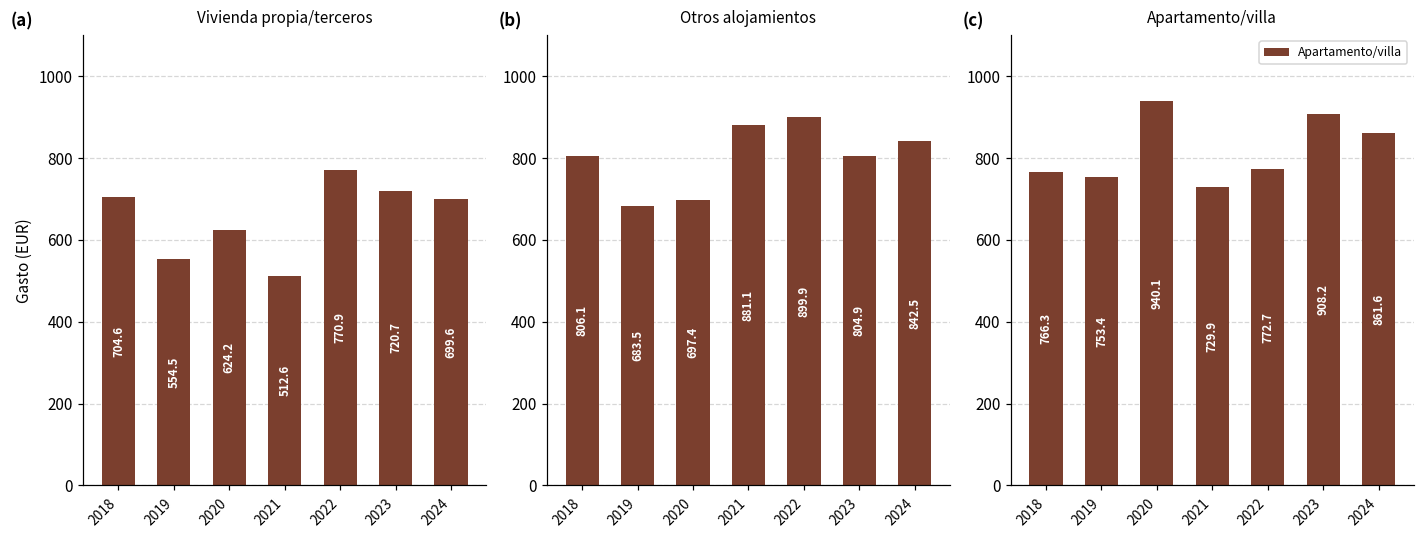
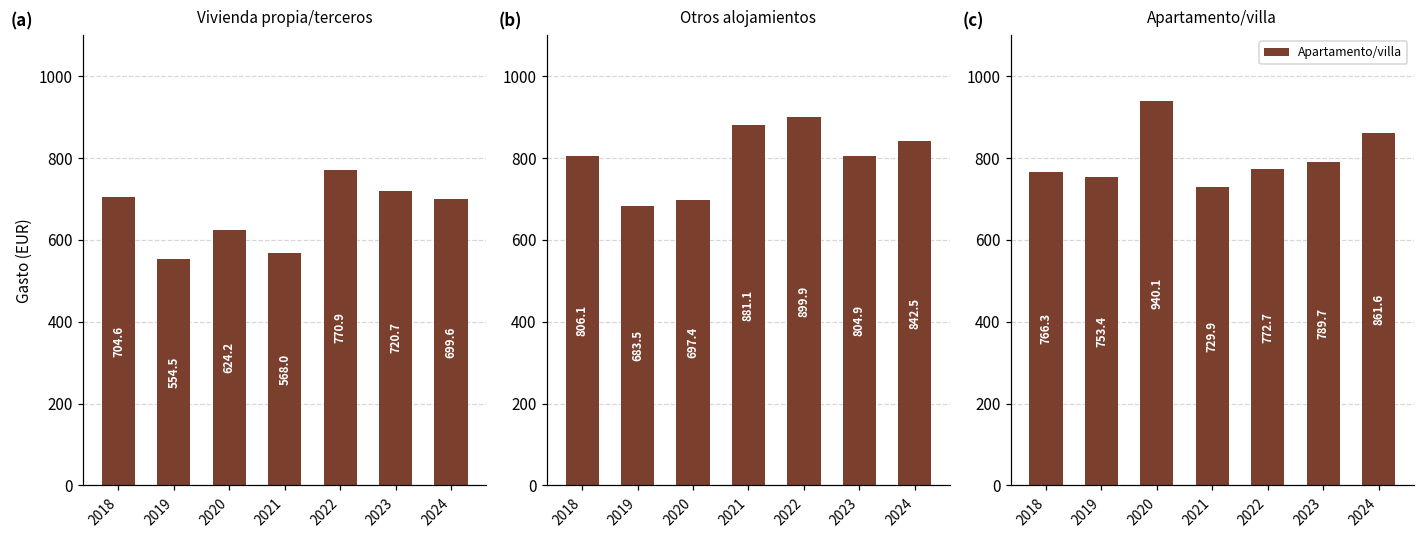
  {
    "Vivienda propia/terceros": {
      "2018": 704.6,
      "2019": 554.5,
      "2020": 624.2,
-     "2021": 512.6,
+     "2021": 568.0,
      "2022": 770.9,
      "2023": 720.7,
      "2024": 699.6
    },
    "Otros alojamientos": {
      "2018": 806.1,
      "2019": 683.5,
      "2020": 697.4,
      "2021": 881.1,
      "2022": 899.9,
      "2023": 804.9,
      "2024": 842.5
    },
    "Apartamento/villa": {
      "2018": 766.3,
      "2019": 753.4,
      "2020": 940.1,
      "2021": 729.9,
      "2022": 772.7,
-     "2023": 908.2,
+     "2023": 789.7,
      "2024": 861.6
    }
  }
